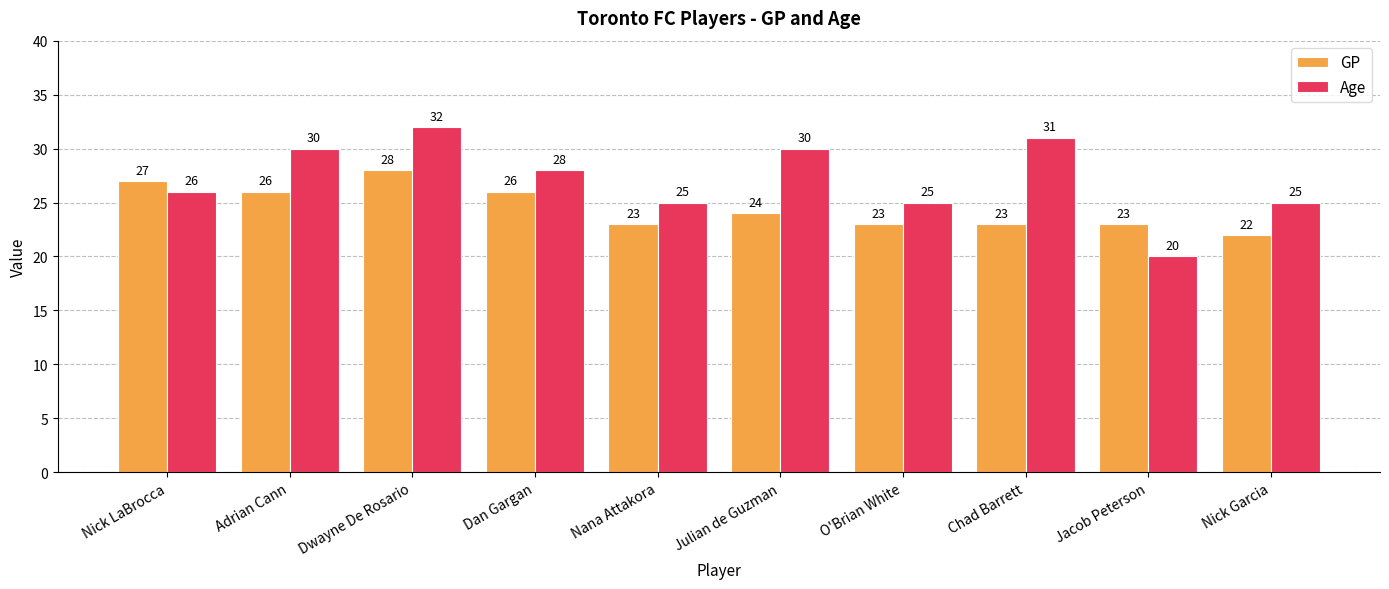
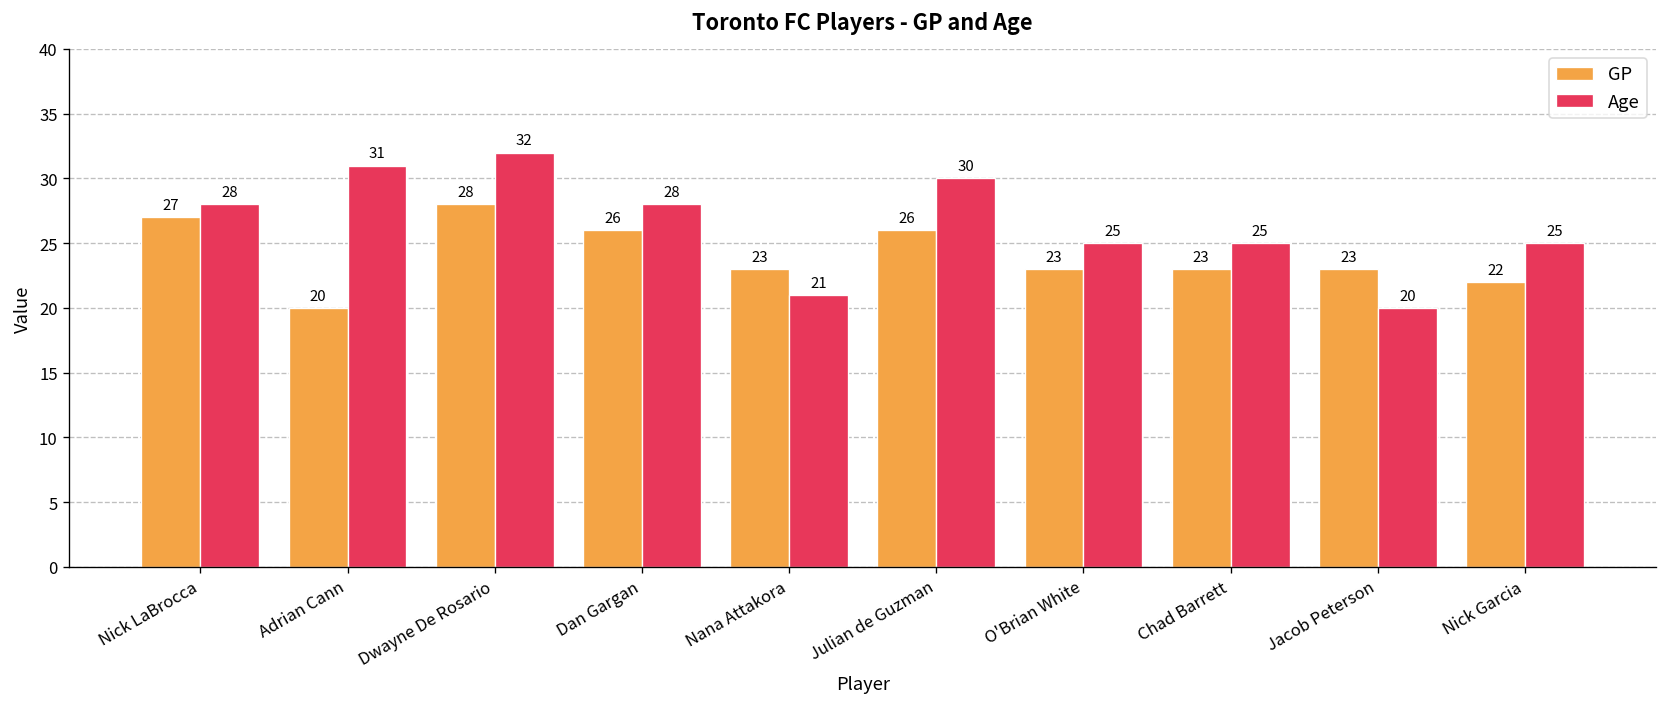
  {
    "GP": {
      "Nick LaBrocca": 27,
-     "Adrian Cann": 26,
+     "Adrian Cann": 20,
      "Dwayne De Rosario": 28,
      "Dan Gargan": 26,
      "Nana Attakora": 23,
-     "Julian de Guzman": 24,
+     "Julian de Guzman": 26,
      "O'Brian White": 23,
      "Chad Barrett": 23,
      "Jacob Peterson": 23,
      "Nick Garcia": 22
    },
    "Age": {
-     "Nick LaBrocca": 26,
-     "Adrian Cann": 30,
+     "Nick LaBrocca": 28,
+     "Adrian Cann": 31,
      "Dwayne De Rosario": 32,
      "Dan Gargan": 28,
-     "Nana Attakora": 25,
+     "Nana Attakora": 21,
      "Julian de Guzman": 30,
      "O'Brian White": 25,
-     "Chad Barrett": 31,
+     "Chad Barrett": 25,
      "Jacob Peterson": 20,
      "Nick Garcia": 25
    }
  }
